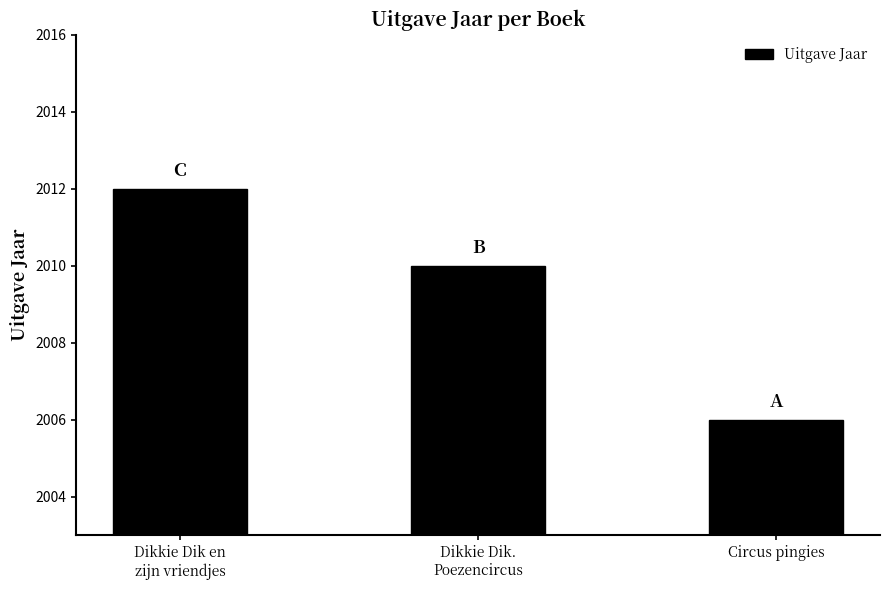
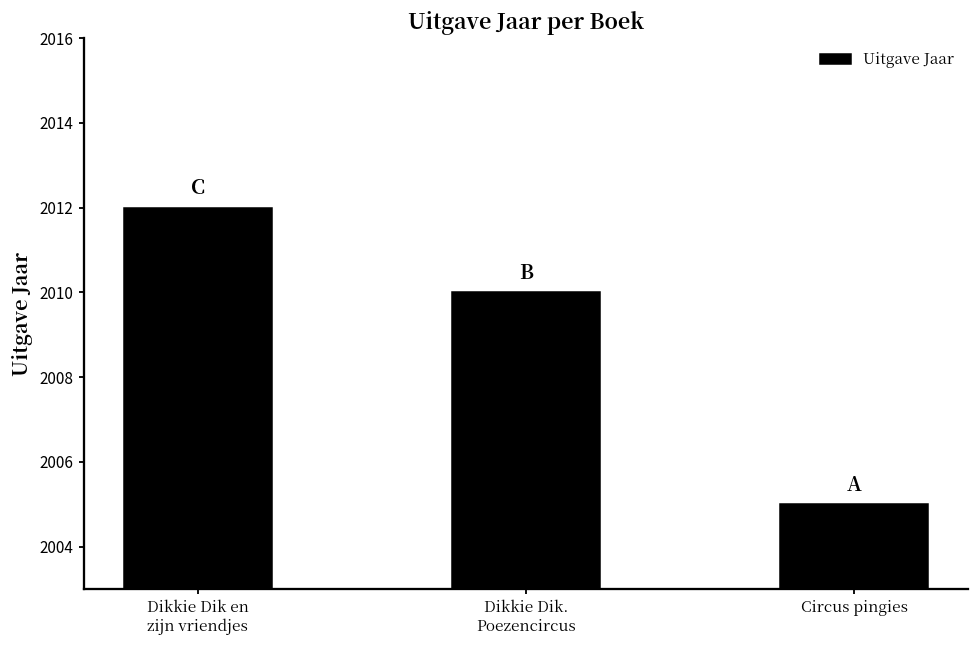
  {
    "Dikkie Dik en zijn vriendjes": 2012,
    "Dikkie Dik. Poezencircus": 2010,
-   "Circus pingies": 2006
+   "Circus pingies": 2005
  }
